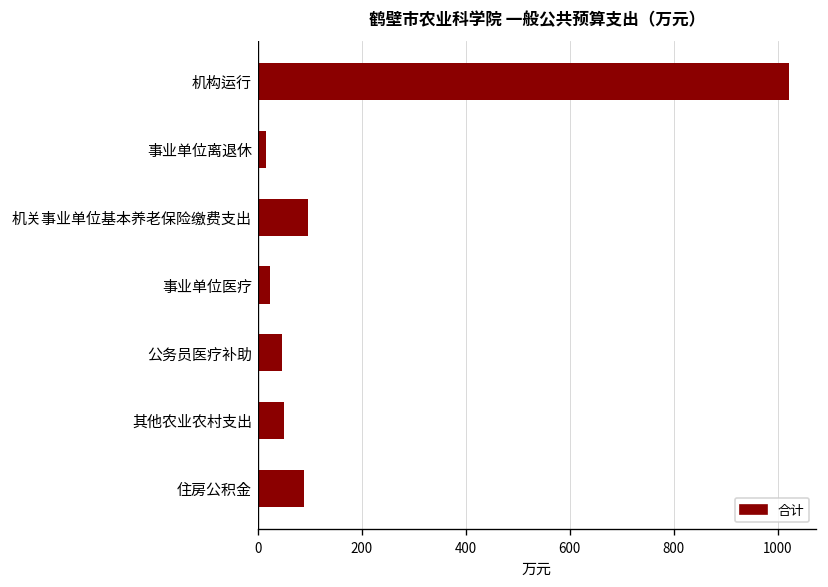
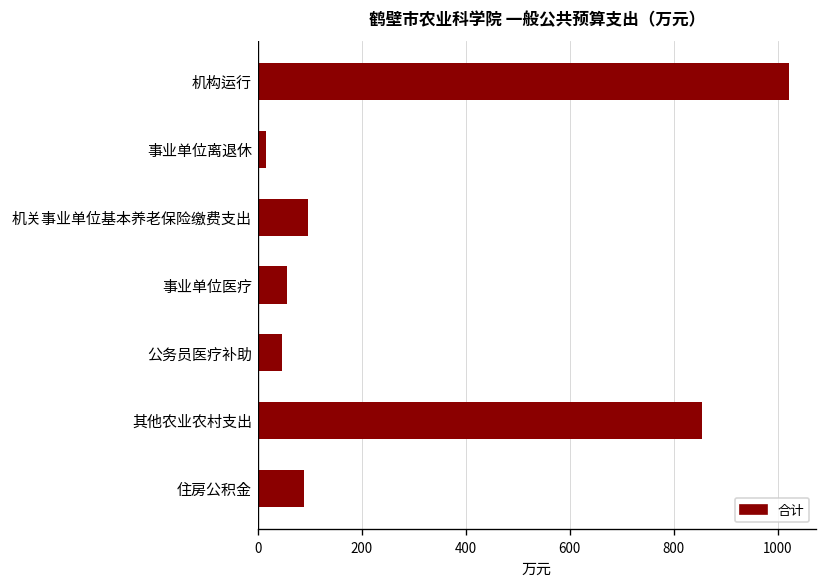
  {
    "机构运行": 1020,
    "事业单位离退休": 20,
    "机关事业单位基本养老保险缴费支出": 100,
-   "事业单位医疗": 20,
+   "事业单位医疗": 60,
    "公务员医疗补助": 50,
-   "其他农业农村支出": 50,
+   "其他农业农村支出": 850,
    "住房公积金": 90
  }
